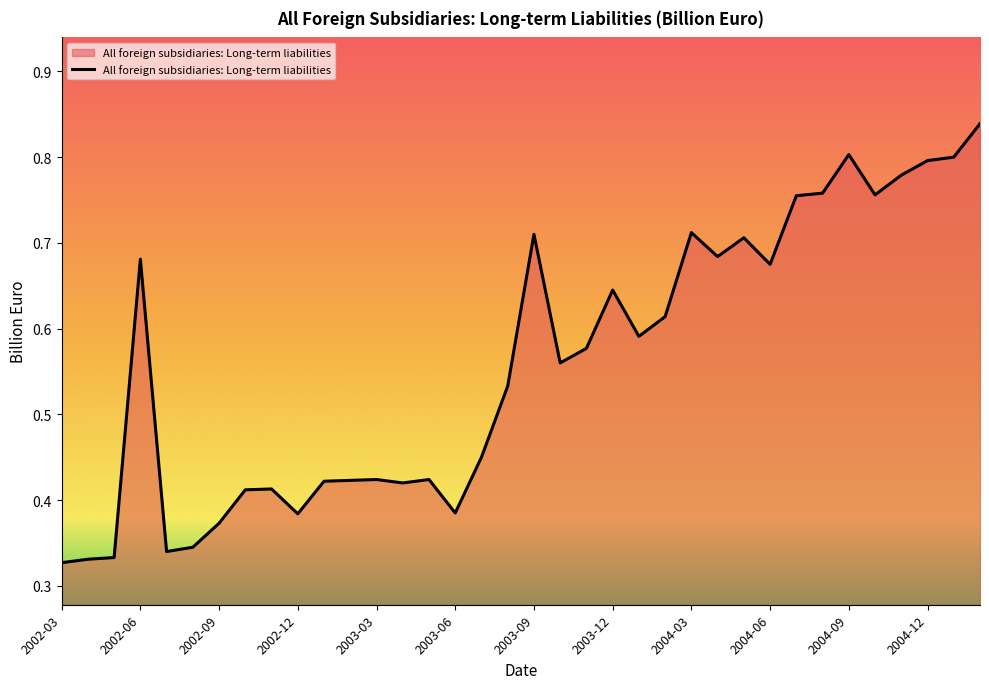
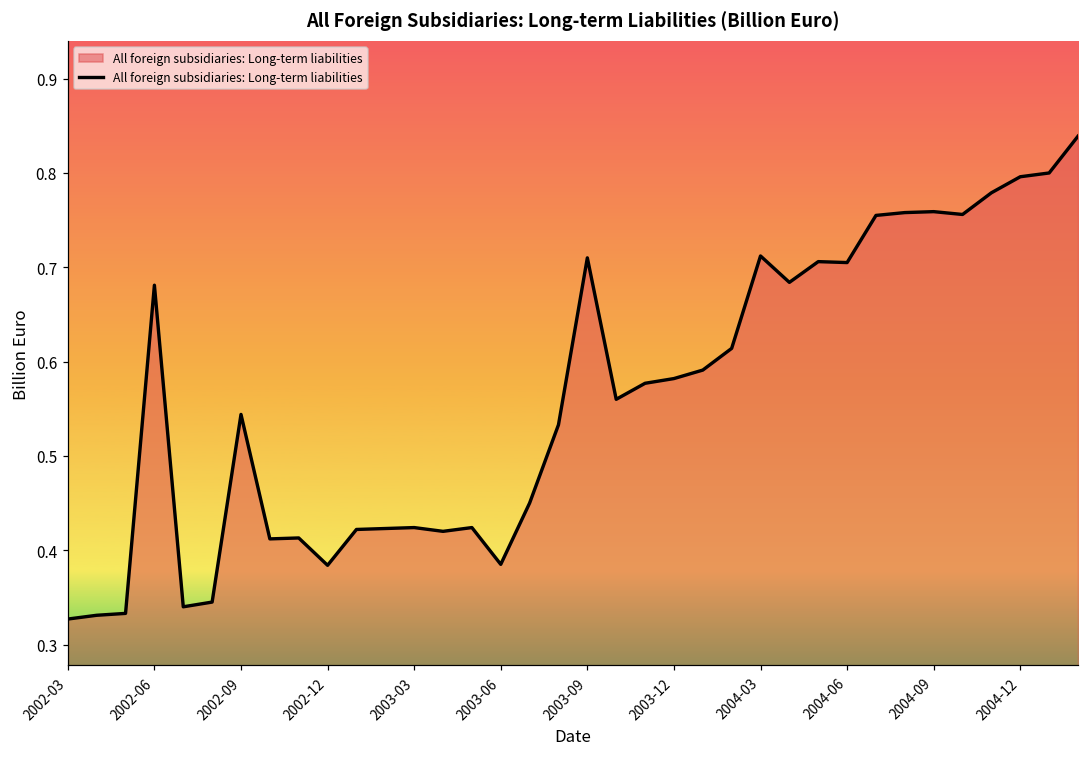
  {
    "2002-03": 0.33,
    "2002-06": 0.68,
-   "2002-09": 0.37,
+   "2002-09": 0.54,
    "2002-12": 0.38,
    "2003-03": 0.42,
    "2003-06": 0.39,
    "2003-09": 0.71,
-   "2003-12": 0.65,
+   "2003-12": 0.58,
    "2004-03": 0.71,
-   "2004-06": 0.68,
-   "2004-09": 0.80,
+   "2004-06": 0.71,
+   "2004-09": 0.76,
    "2004-12": 0.80
  }
